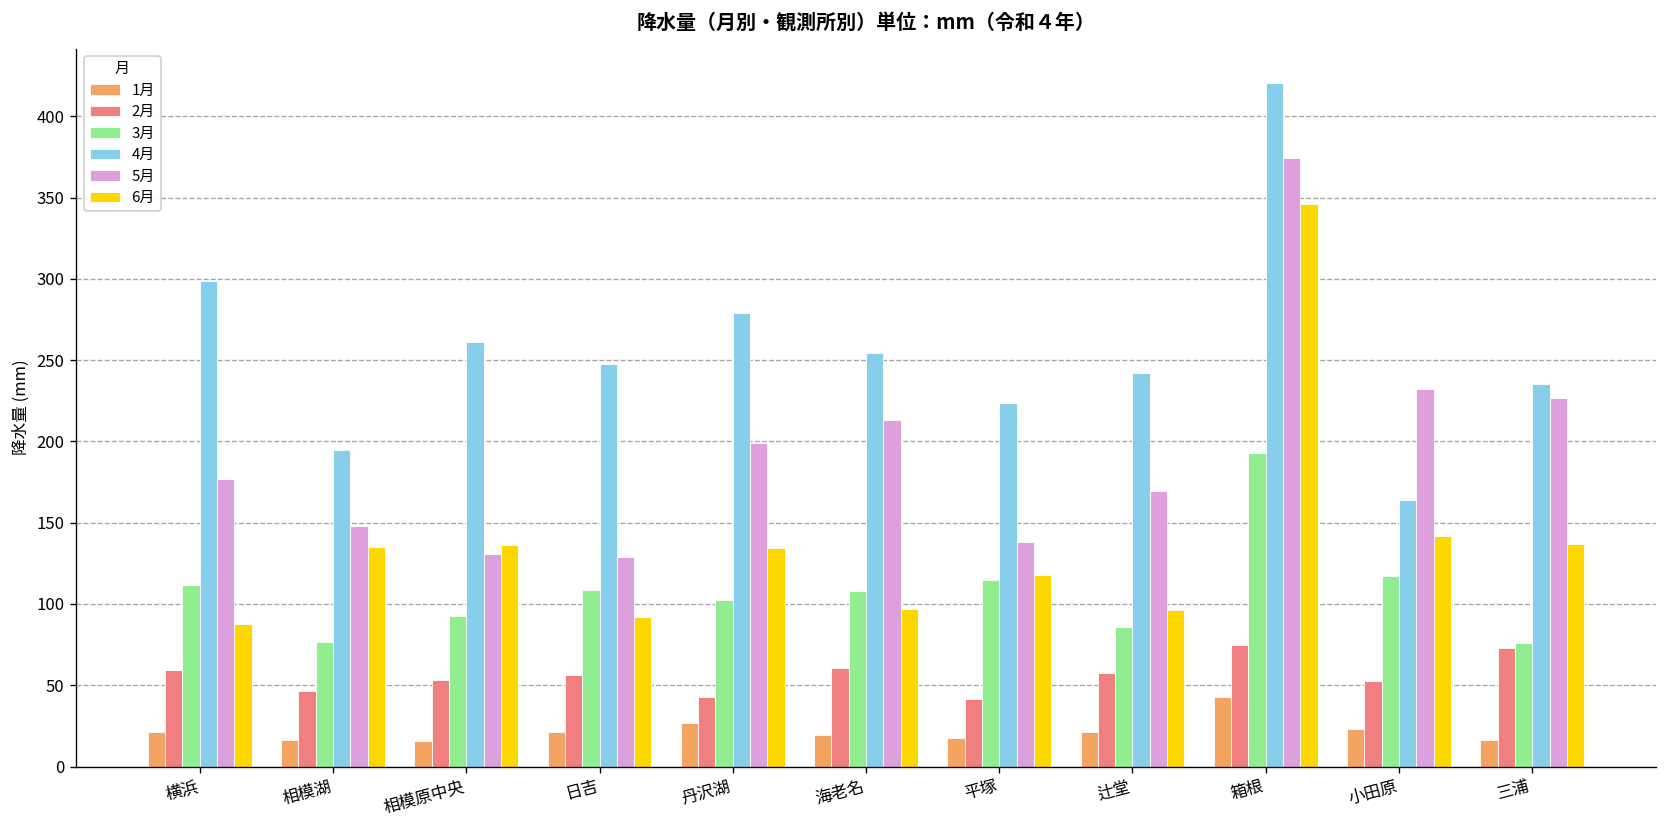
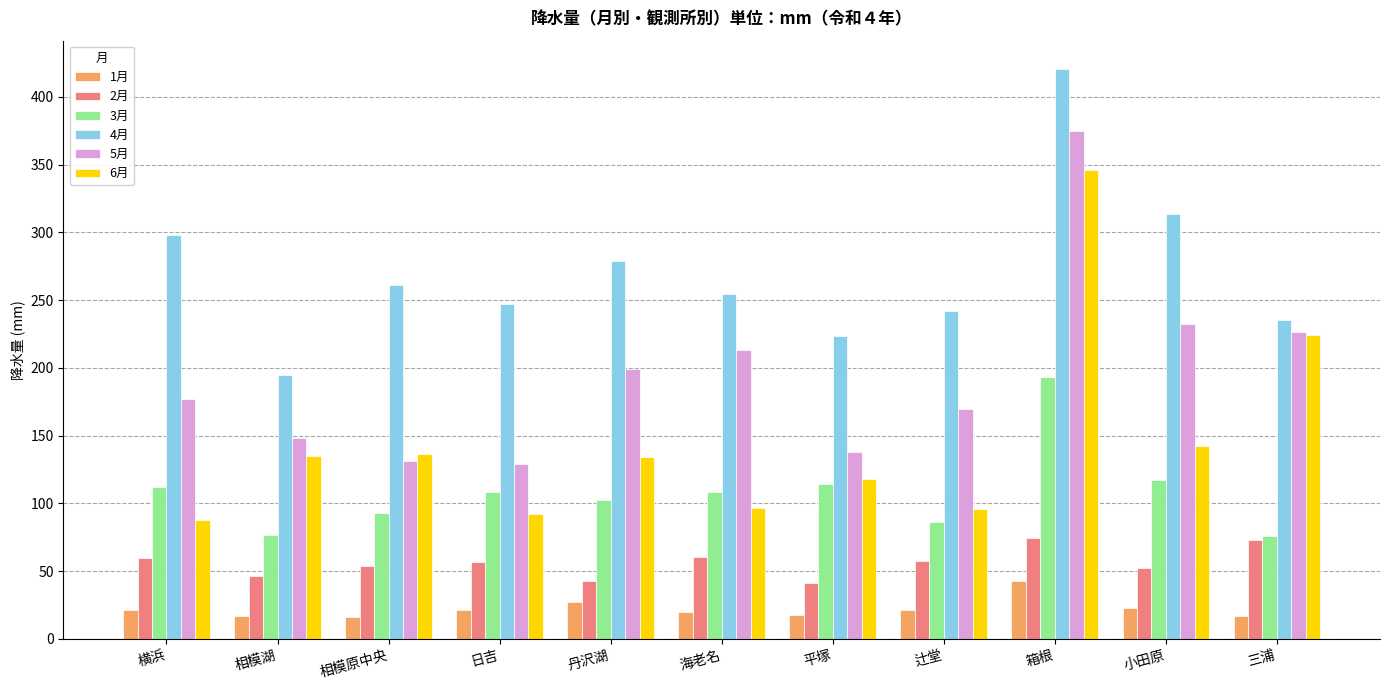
  {
    "3月": {
      "横浜": 112,
      "相模湖": 77,
      "相模原中央": 93,
      "日吉": 109,
      "丹沢湖": 103,
      "海老名": 108,
      "平塚": 115,
      "辻堂": 86,
      "箱根": 193,
      "小田原": 117,
      "三浦": 76
    },
    "4月": {
      "横浜": 298,
      "相模湖": 195,
      "相模原中央": 261,
      "日吉": 248,
      "丹沢湖": 279,
      "海老名": 255,
      "平塚": 224,
      "辻堂": 242,
      "箱根": 421,
-     "小田原": 164,
+     "小田原": 314,
      "三浦": 236
    },
    "5月": {
      "横浜": 177,
      "相模湖": 148,
      "相模原中央": 131,
      "日吉": 129,
      "丹沢湖": 199,
      "海老名": 213,
      "平塚": 138,
      "辻堂": 170,
      "箱根": 375,
      "小田原": 233,
      "三浦": 227
    },
    "6月": {
      "横浜": 88,
      "相模湖": 135,
      "相模原中央": 137,
      "日吉": 92,
      "丹沢湖": 135,
      "海老名": 97,
      "平塚": 118,
      "辻堂": 96,
      "箱根": 346,
      "小田原": 142,
-     "三浦": 137
+     "三浦": 224
    }
  }
